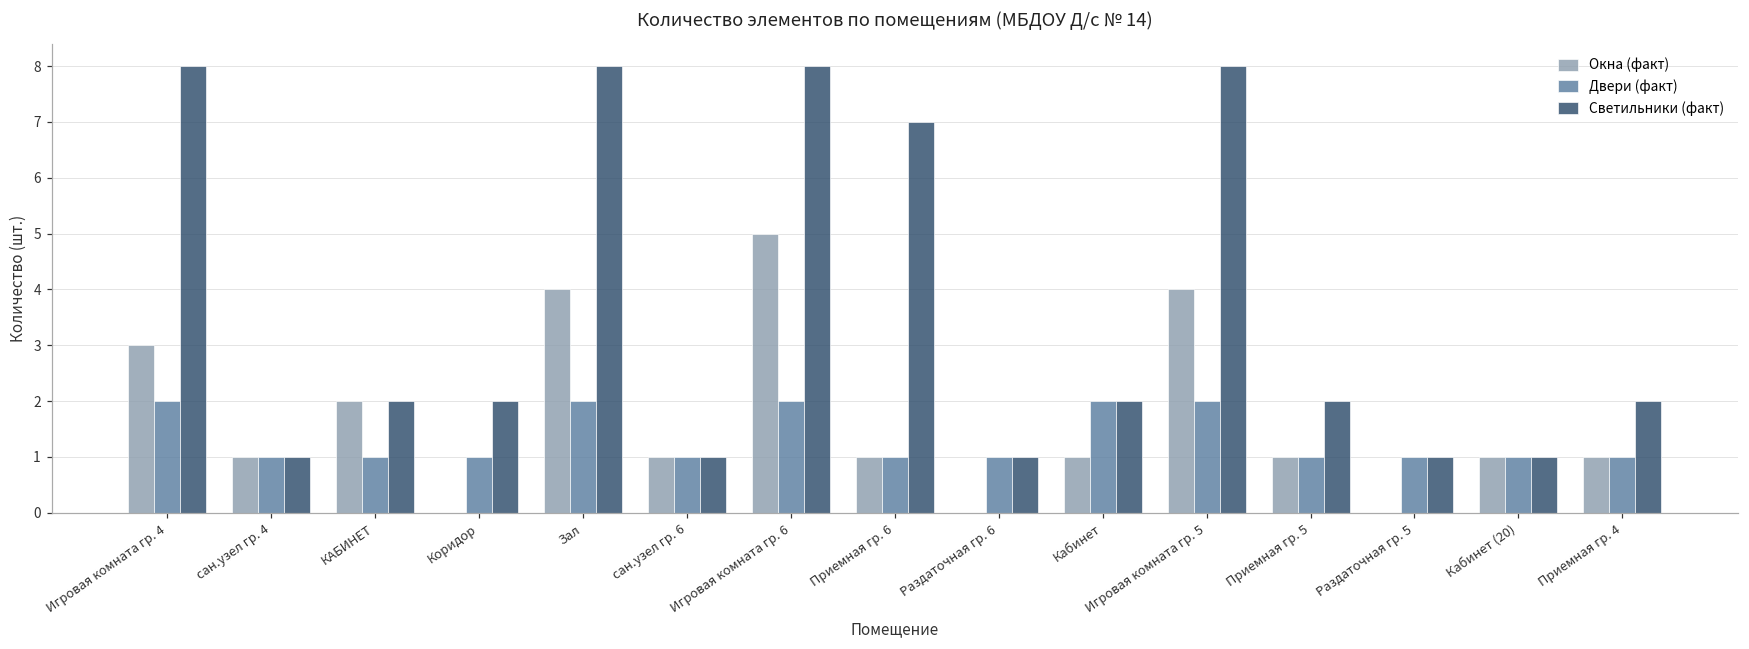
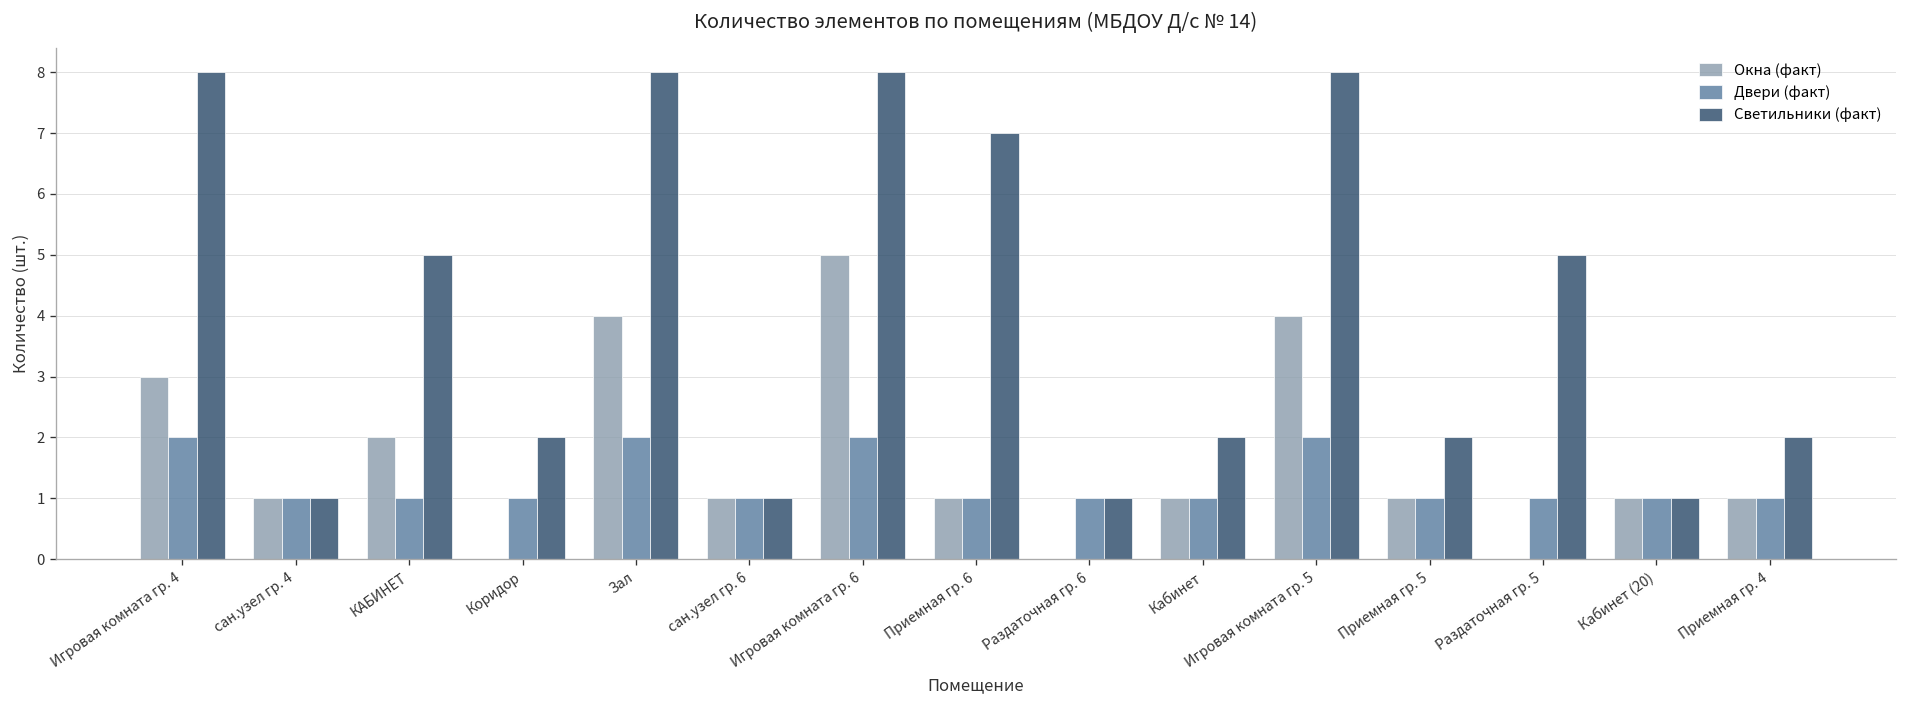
  {
    "Окна (факт)": {
      "Игровая комната гр. 4": 3,
      "сан.узел гр. 4": 1,
      "КАБИНЕТ": 2,
      "Коридор": 0,
      "Зал": 4,
      "сан.узел гр. 6": 1,
      "Игровая комната гр. 6": 5,
      "Приемная гр. 6": 1,
      "Раздаточная гр. 6": 0,
      "Кабинет": 1,
      "Игровая комната гр. 5": 4,
      "Приемная гр. 5": 1,
      "Раздаточная гр. 5": 0,
      "Кабинет (20)": 1,
      "Приемная гр. 4": 1
    },
    "Двери (факт)": {
      "Игровая комната гр. 4": 2,
      "сан.узел гр. 4": 1,
      "КАБИНЕТ": 1,
      "Коридор": 1,
      "Зал": 2,
      "сан.узел гр. 6": 1,
      "Игровая комната гр. 6": 2,
      "Приемная гр. 6": 1,
      "Раздаточная гр. 6": 1,
-     "Кабинет": 2,
+     "Кабинет": 1,
      "Игровая комната гр. 5": 2,
      "Приемная гр. 5": 1,
      "Раздаточная гр. 5": 1,
      "Кабинет (20)": 1,
      "Приемная гр. 4": 1
    },
    "Светильники (факт)": {
      "Игровая комната гр. 4": 8,
      "сан.узел гр. 4": 1,
-     "КАБИНЕТ": 2,
+     "КАБИНЕТ": 5,
      "Коридор": 2,
      "Зал": 8,
      "сан.узел гр. 6": 1,
      "Игровая комната гр. 6": 8,
      "Приемная гр. 6": 7,
      "Раздаточная гр. 6": 1,
      "Кабинет": 2,
      "Игровая комната гр. 5": 8,
      "Приемная гр. 5": 2,
-     "Раздаточная гр. 5": 1,
+     "Раздаточная гр. 5": 5,
      "Кабинет (20)": 1,
      "Приемная гр. 4": 2
    }
  }
